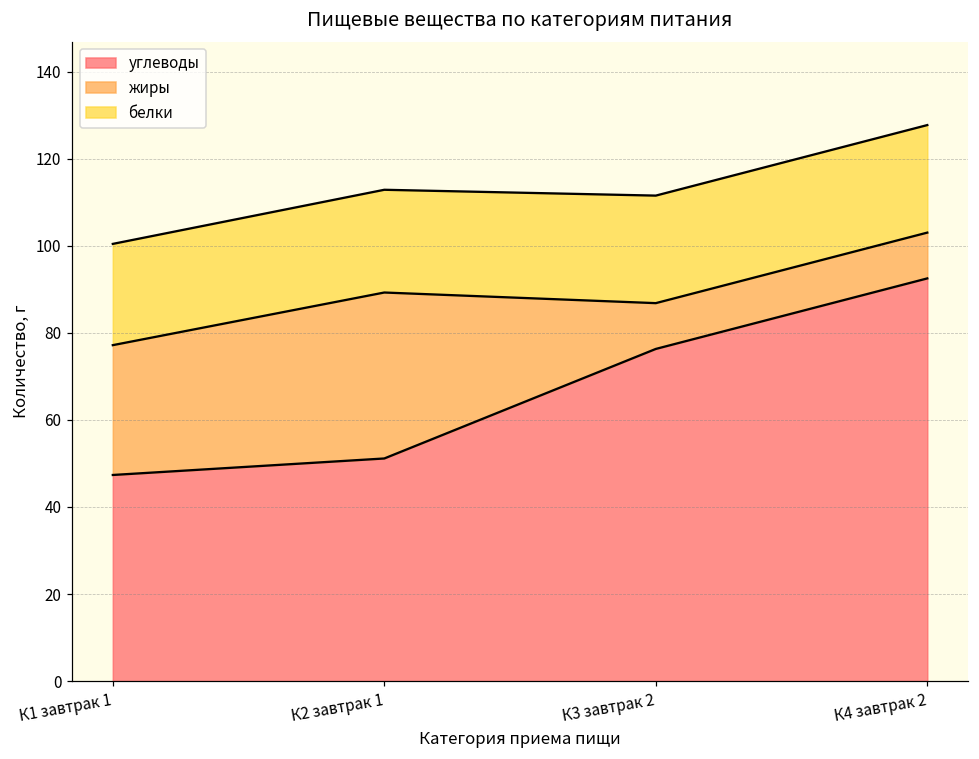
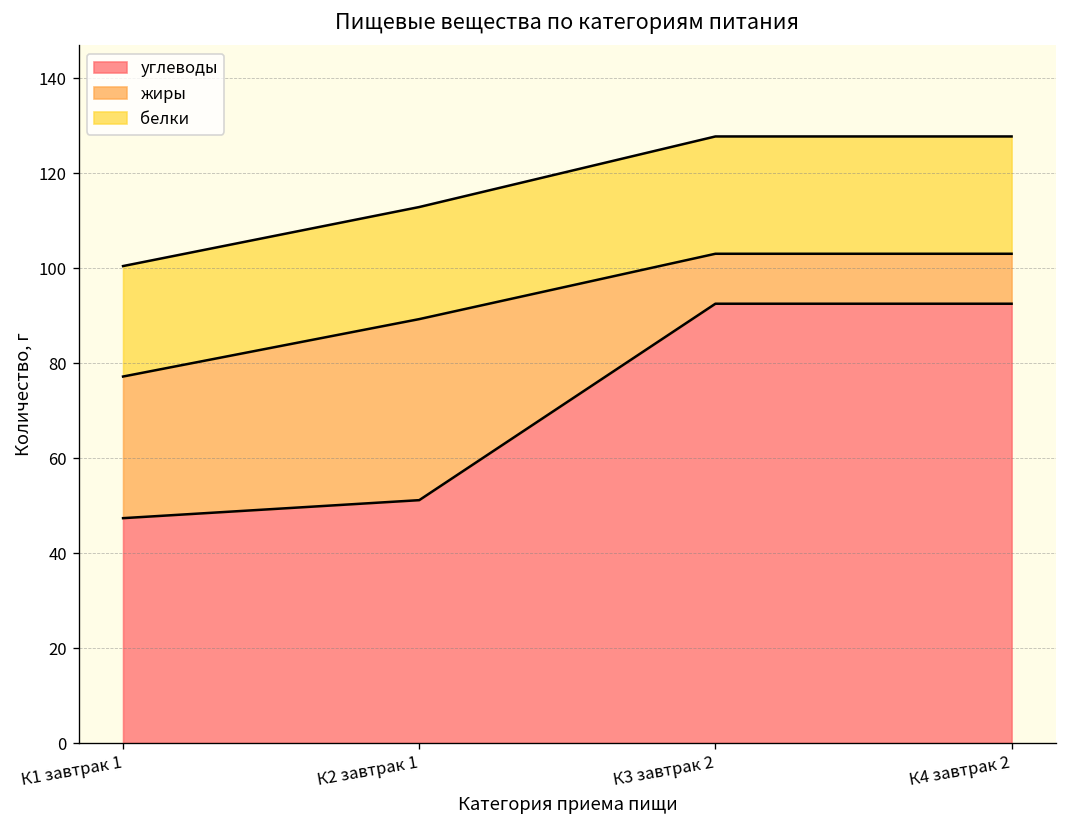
  {
    "углеводы": {
      "К1 завтрак 1": 47,
      "К2 завтрак 1": 51,
-     "К3 завтрак 2": 76,
+     "К3 завтрак 2": 93,
      "К4 завтрак 2": 93
    }
  }
